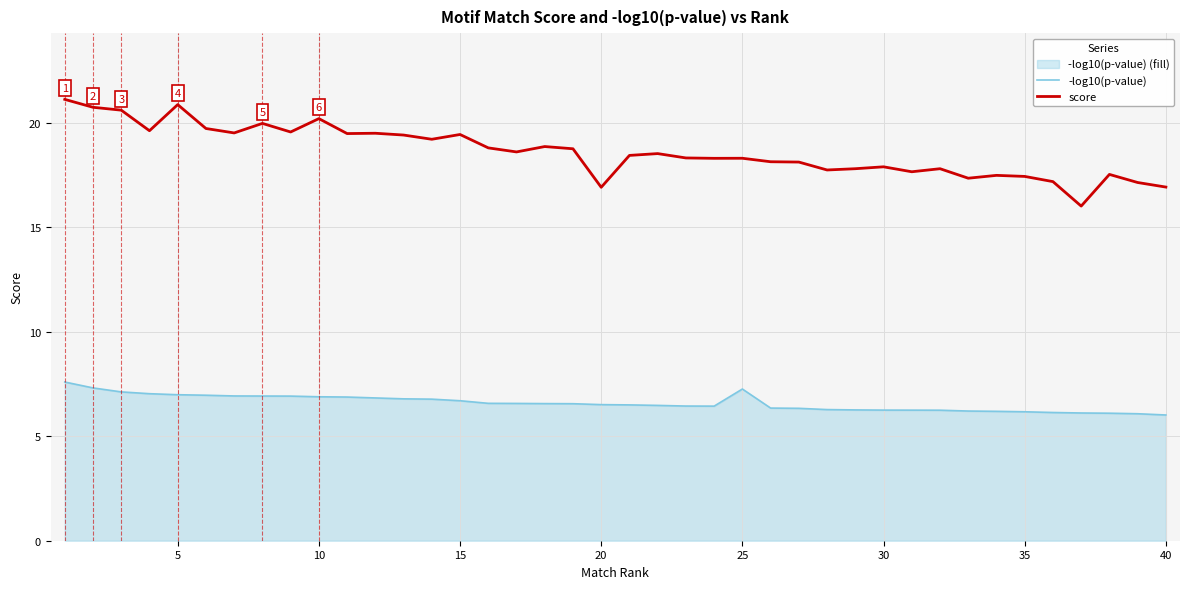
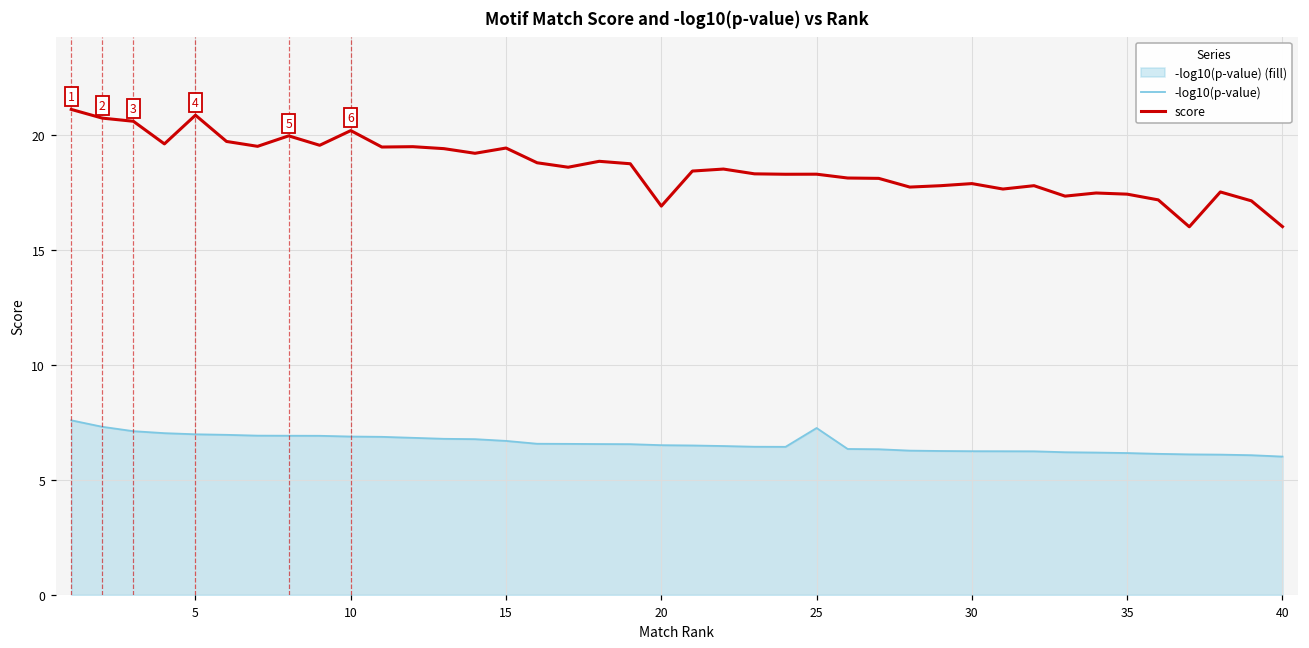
  {
    "-log10(p-value) (fill)": {
      "5": 7.0,
      "10": 6.9,
      "15": 6.7,
      "20": 6.5,
      "25": 7.3,
      "30": 6.3,
      "35": 6.2,
      "40": 6.0
    },
    "score": {
      "15": 19.4,
      "20": 16.9,
      "25": 18.3,
      "30": 17.9,
      "35": 17.4,
-     "40": 16.9
+     "40": 16.0
    }
  }
